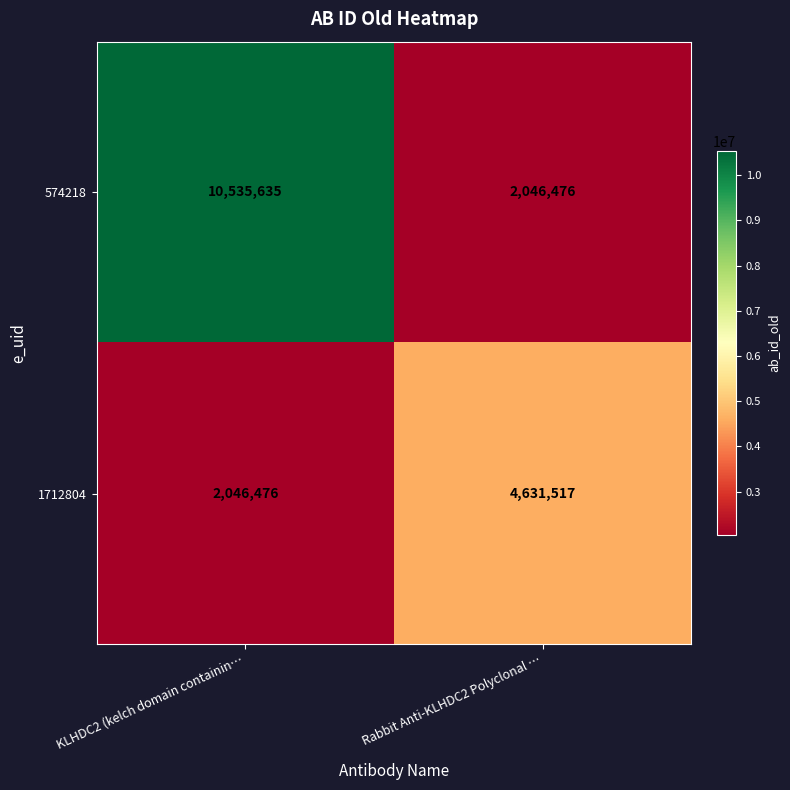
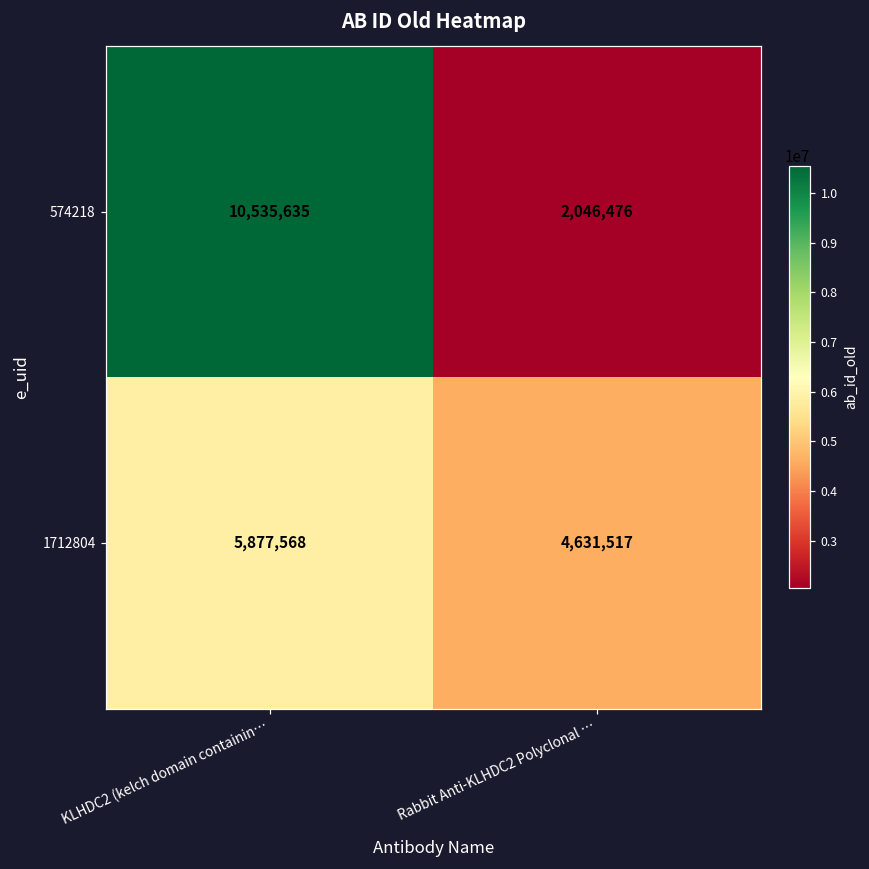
  {
    "574218": {
      "KLHDC2 (kelch domain containin…": "10,535,635",
      "Rabbit Anti-KLHDC2 Polyclonal …": "2,046,476"
    },
    "1712804": {
-     "KLHDC2 (kelch domain containin…": "2,046,476",
+     "KLHDC2 (kelch domain containin…": "5,877,568",
      "Rabbit Anti-KLHDC2 Polyclonal …": "4,631,517"
    }
  }
